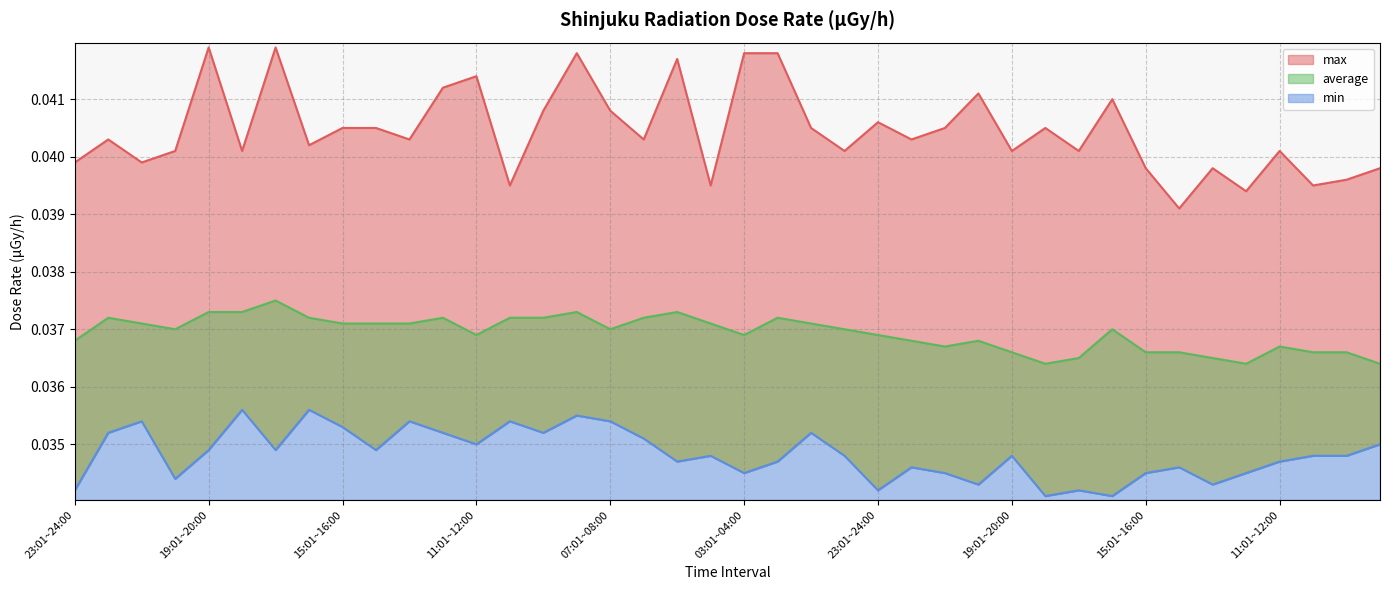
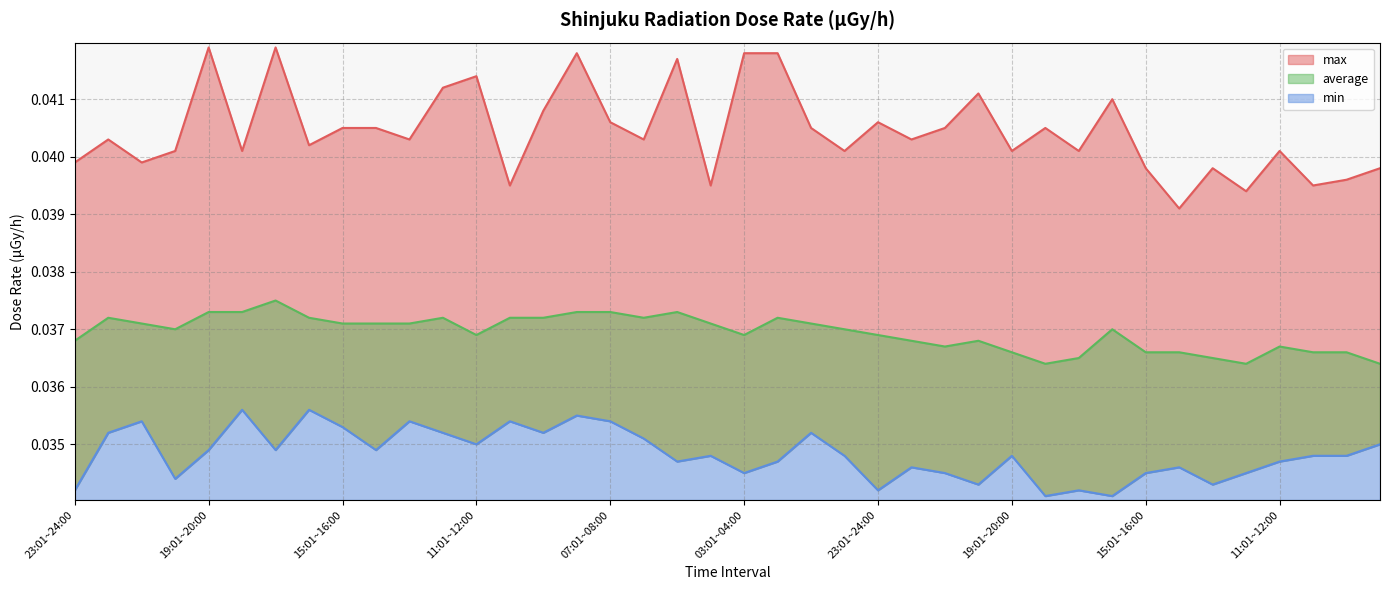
  {
    "max": {
-     "07:01~08:00": 0.0408,
+     "07:01~08:00": 0.0406,
      "03:01~04:00": 0.0418
    },
    "average": {
-     "07:01~08:00": 0.0370,
+     "07:01~08:00": 0.0373,
      "03:01~04:00": 0.0369
    },
    "min": {
      "07:01~08:00": 0.0354,
      "03:01~04:00": 0.0345
    }
  }
